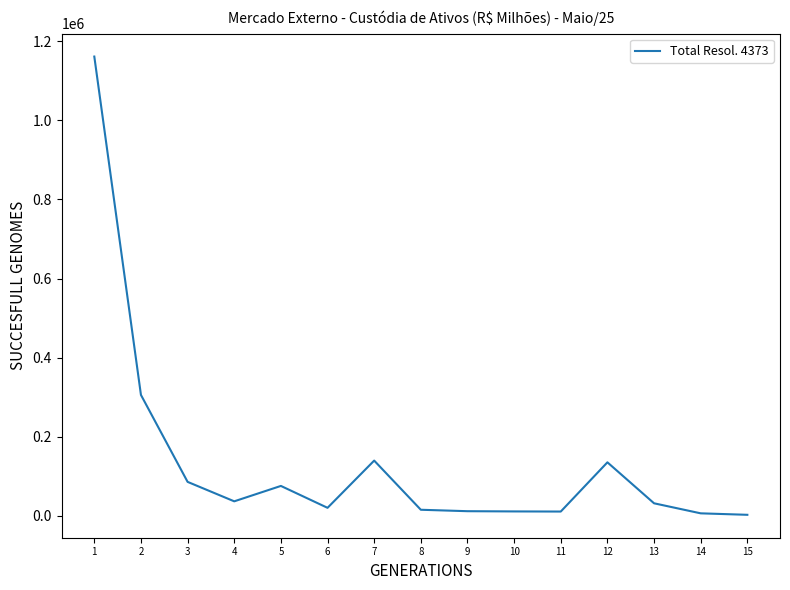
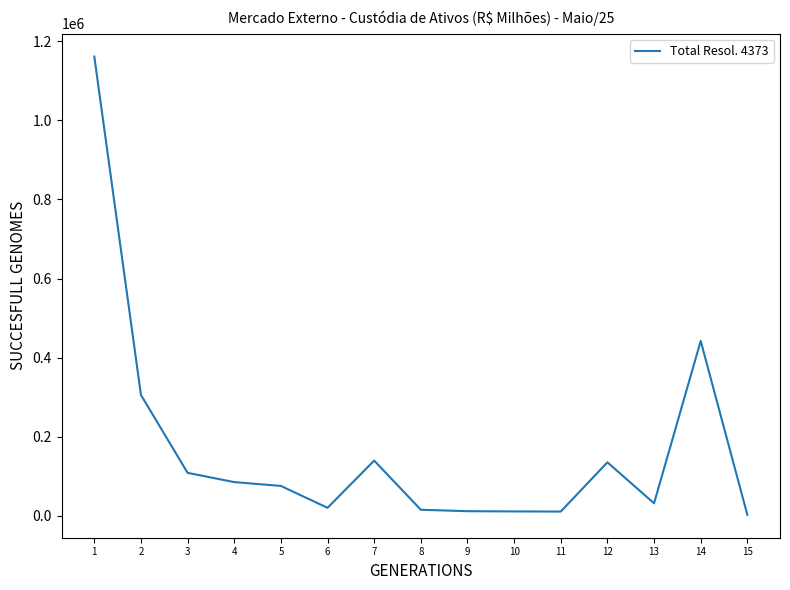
  {
    "1": 1160000,
    "2": 310000,
-   "3": 90000,
-   "4": 40000,
+   "3": 110000,
+   "4": 90000,
    "5": 80000,
    "6": 20000,
    "7": 140000,
    "8": 20000,
    "9": 10000,
    "10": 10000,
    "11": 10000,
    "12": 140000,
    "13": 30000,
-   "14": 10000,
+   "14": 440000,
    "15": 0
  }
